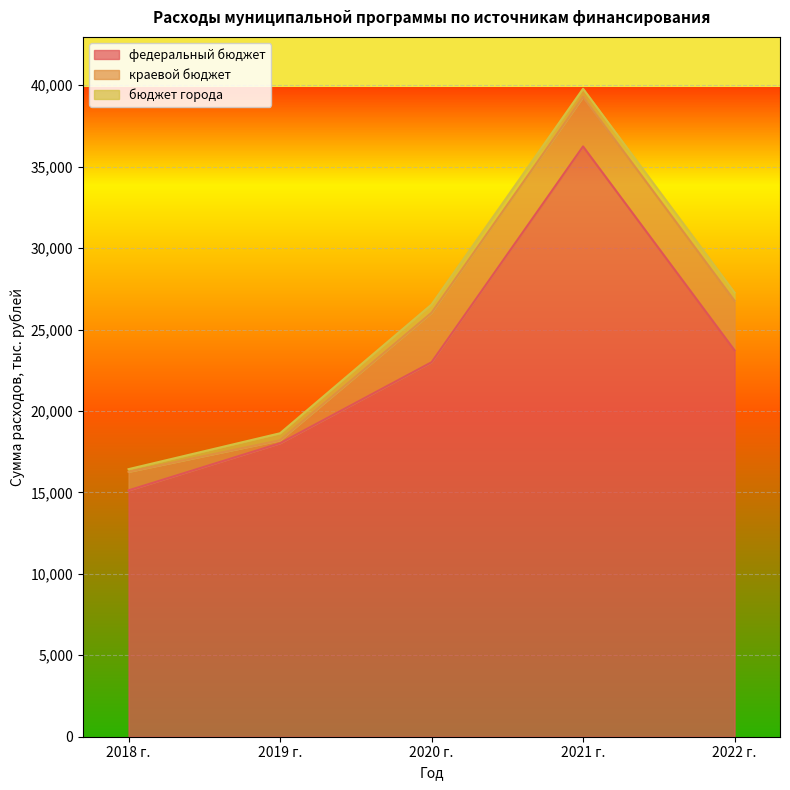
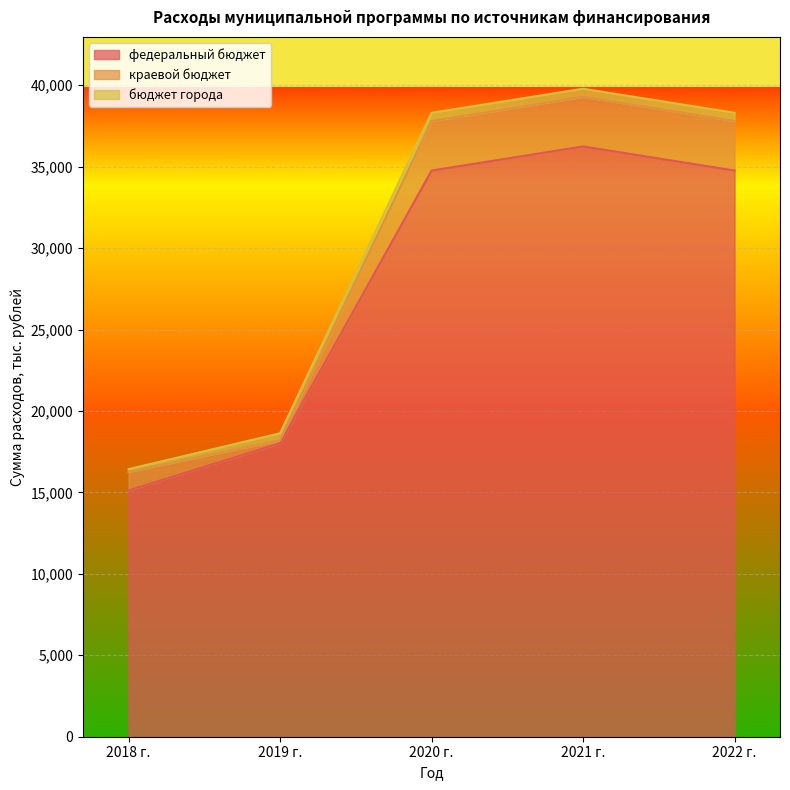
  {
    "федеральный бюджет": {
      "2018 г.": "15,100",
      "2019 г.": "18,000",
-     "2020 г.": "23,000",
+     "2020 г.": "34,800",
      "2021 г.": "36,200",
-     "2022 г.": "23,700"
+     "2022 г.": "34,800"
    }
  }
